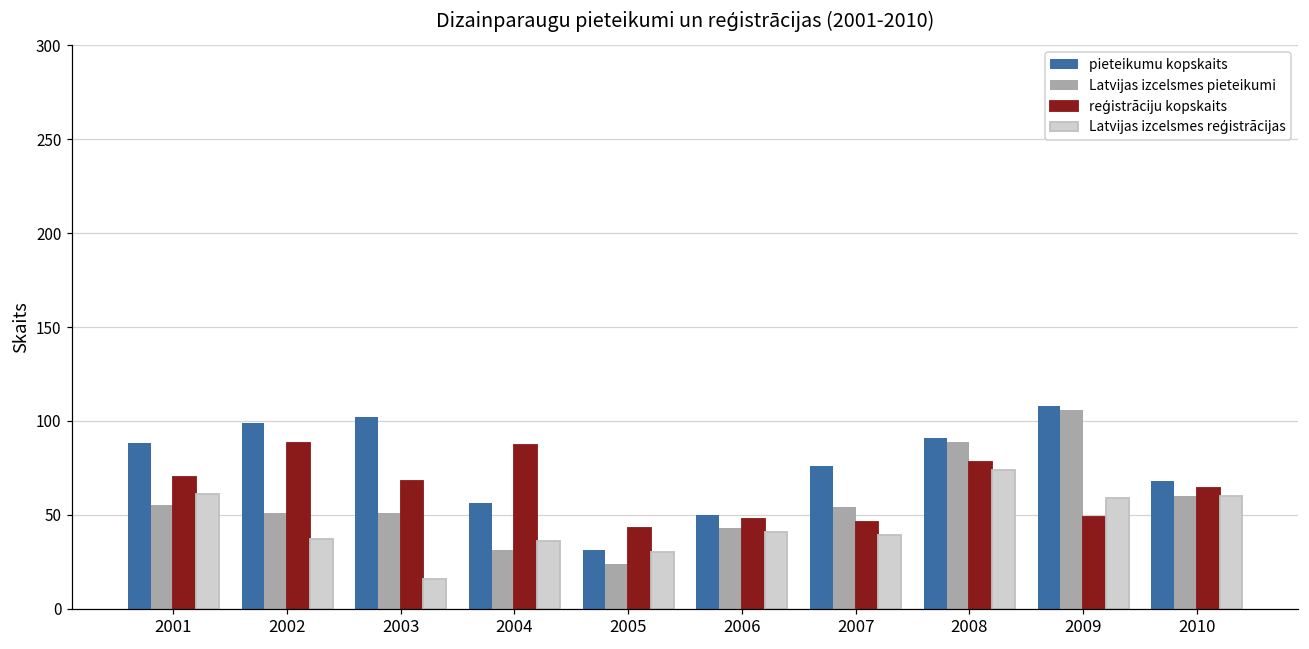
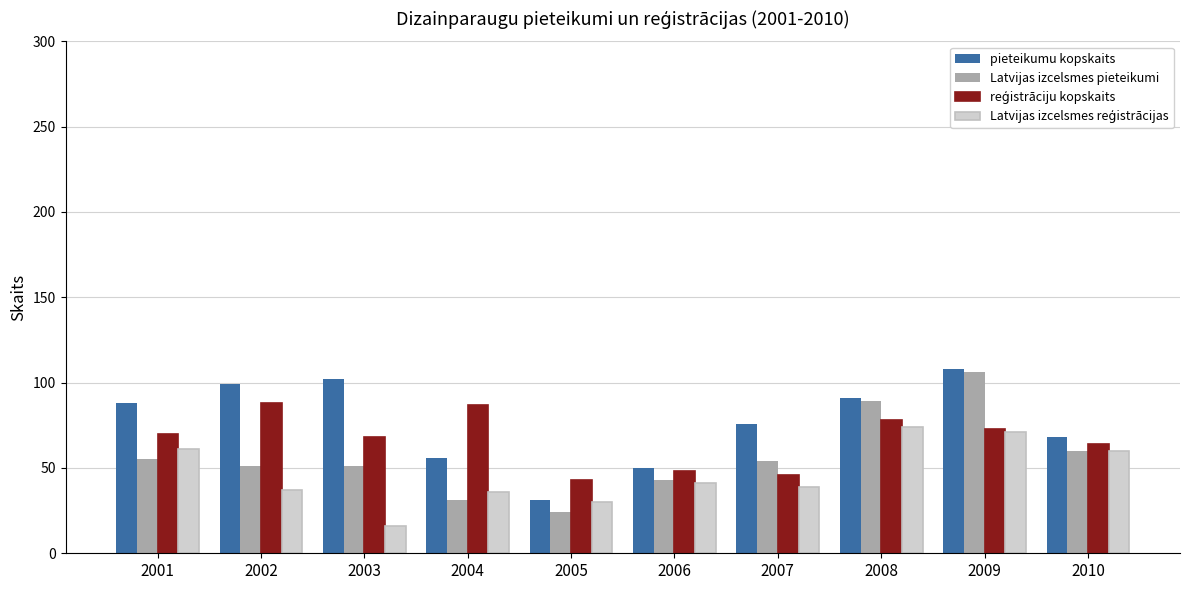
  {
    "pieteikumu kopskaits": {
      "2001": 88,
      "2002": 99,
      "2003": 102,
      "2004": 56,
      "2005": 31,
      "2006": 50,
      "2007": 76,
      "2008": 91,
      "2009": 108,
      "2010": 68
    },
    "Latvijas izcelsmes pieteikumi": {
      "2001": 55,
      "2002": 51,
      "2003": 51,
      "2004": 31,
      "2005": 24,
      "2006": 43,
      "2007": 54,
      "2008": 89,
      "2009": 106,
      "2010": 60
    },
    "reģistrāciju kopskaits": {
      "2001": 70,
      "2002": 88,
      "2003": 68,
      "2004": 87,
      "2005": 43,
      "2006": 48,
      "2007": 46,
      "2008": 78,
-     "2009": 49,
+     "2009": 73,
      "2010": 64
    },
    "Latvijas izcelsmes reģistrācijas": {
      "2001": 61,
      "2002": 37,
      "2003": 16,
      "2004": 36,
      "2005": 30,
      "2006": 41,
      "2007": 39,
      "2008": 74,
-     "2009": 59,
+     "2009": 71,
      "2010": 60
    }
  }
